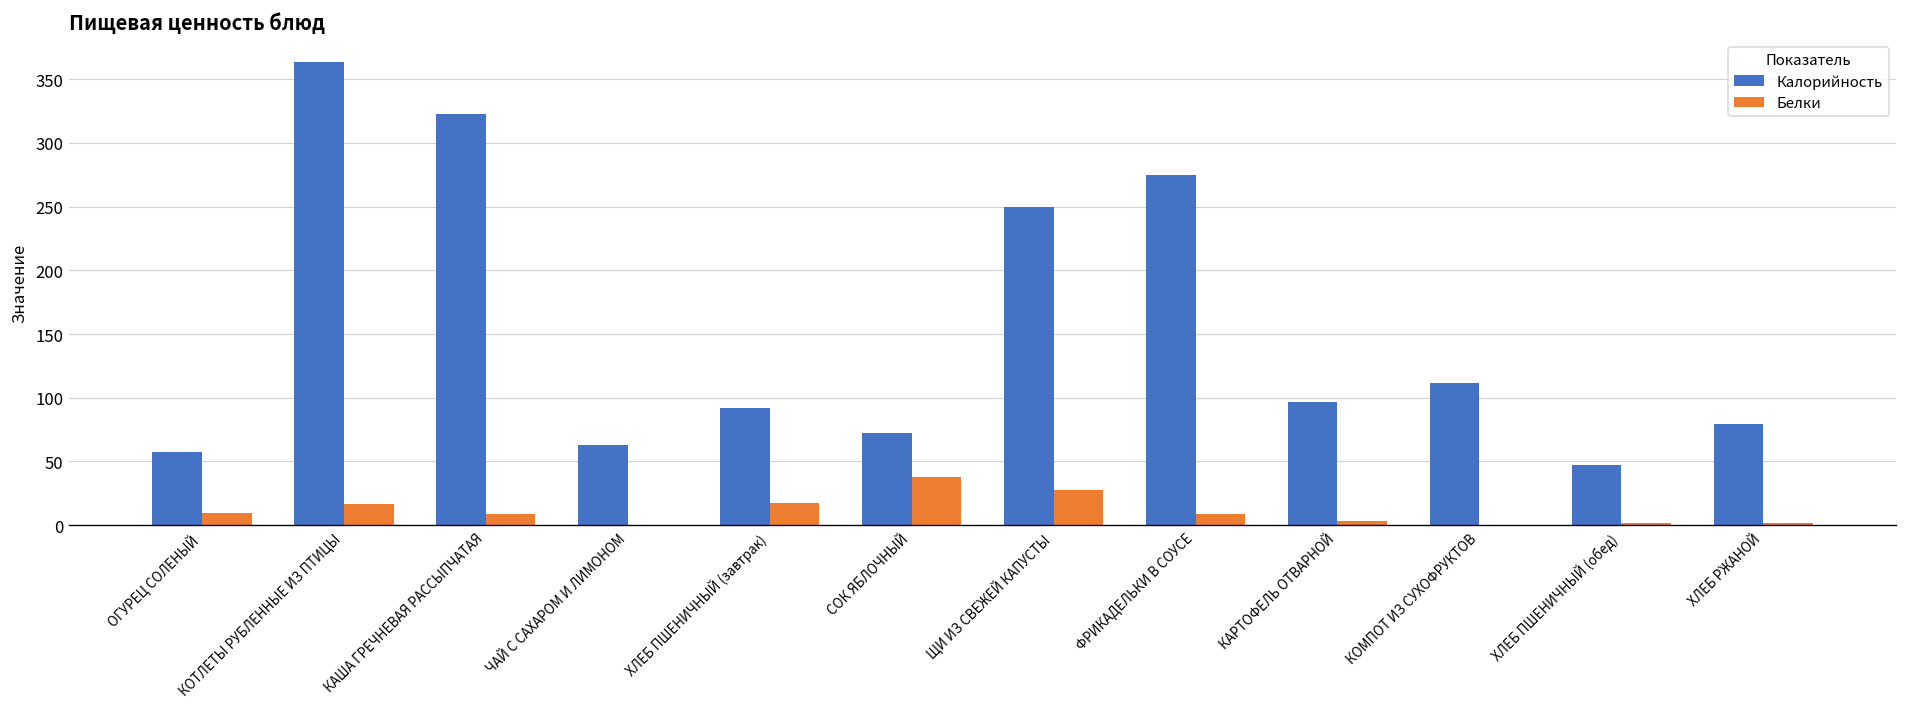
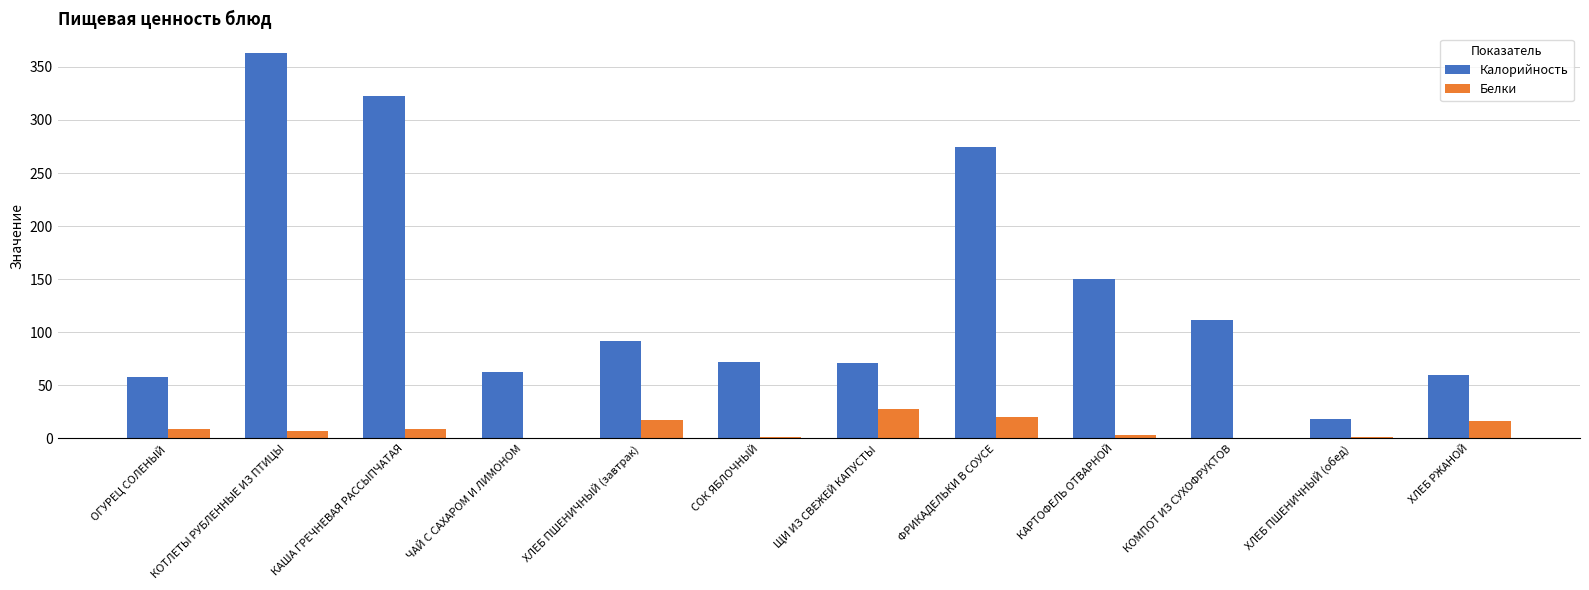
  {
    "Калорийность": {
      "ОГУРЕЦ СОЛЕНЫЙ": 58,
      "КОТЛЕТЫ РУБЛЕННЫЕ ИЗ ПТИЦЫ": 363,
      "КАША ГРЕЧНЕВАЯ РАССЫПЧАТАЯ": 323,
      "ЧАЙ С САХАРОМ И ЛИМОНОМ": 63,
      "ХЛЕБ ПШЕНИЧНЫЙ (завтрак)": 92,
      "СОК ЯБЛОЧНЫЙ": 72,
-     "ЩИ ИЗ СВЕЖЕЙ КАПУСТЫ": 250,
+     "ЩИ ИЗ СВЕЖЕЙ КАПУСТЫ": 72,
      "ФРИКАДЕЛЬКИ В СОУСЕ": 275,
-     "КАРТОФЕЛЬ ОТВАРНОЙ": 97,
+     "КАРТОФЕЛЬ ОТВАРНОЙ": 150,
      "КОМПОТ ИЗ СУХОФРУКТОВ": 112,
-     "ХЛЕБ ПШЕНИЧНЫЙ (обед)": 47,
-     "ХЛЕБ РЖАНОЙ": 80
+     "ХЛЕБ ПШЕНИЧНЫЙ (обед)": 18,
+     "ХЛЕБ РЖАНОЙ": 59
    },
    "Белки": {
      "ОГУРЕЦ СОЛЕНЫЙ": 9,
-     "КОТЛЕТЫ РУБЛЕННЫЕ ИЗ ПТИЦЫ": 17,
+     "КОТЛЕТЫ РУБЛЕННЫЕ ИЗ ПТИЦЫ": 8,
      "КАША ГРЕЧНЕВАЯ РАССЫПЧАТАЯ": 9,
      "ХЛЕБ ПШЕНИЧНЫЙ (завтрак)": 18,
-     "СОК ЯБЛОЧНЫЙ": 38,
+     "СОК ЯБЛОЧНЫЙ": 1,
      "ЩИ ИЗ СВЕЖЕЙ КАПУСТЫ": 28,
-     "ФРИКАДЕЛЬКИ В СОУСЕ": 9,
+     "ФРИКАДЕЛЬКИ В СОУСЕ": 20,
      "КАРТОФЕЛЬ ОТВАРНОЙ": 3,
      "КОМПОТ ИЗ СУХОФРУКТОВ": 0,
-     "ХЛЕБ РЖАНОЙ": 2
+     "ХЛЕБ РЖАНОЙ": 16
    }
  }
